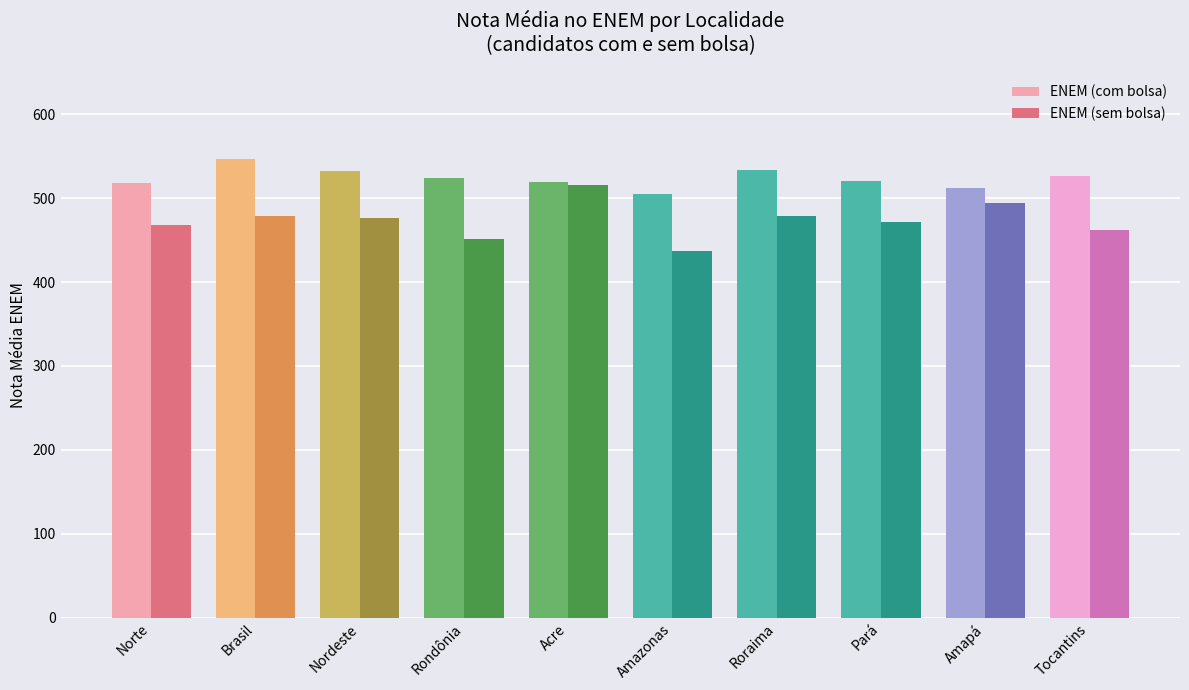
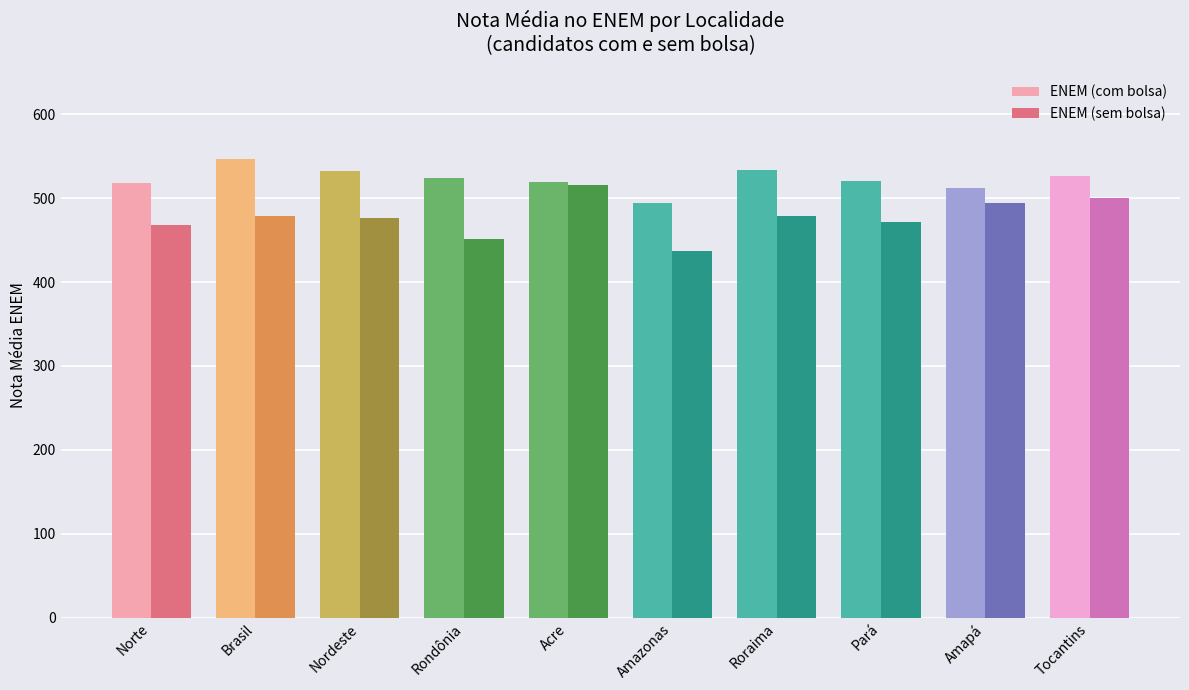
  {
    "ENEM (com bolsa)": {
      "Norte": 520,
      "Brasil": 550,
      "Nordeste": 530,
      "Rondônia": 520,
      "Acre": 520,
-     "Amazonas": 500,
+     "Amazonas": 490,
      "Roraima": 530,
      "Pará": 520,
      "Amapá": 510,
      "Tocantins": 530
    },
    "ENEM (sem bolsa)": {
      "Norte": 470,
      "Brasil": 480,
      "Nordeste": 480,
      "Rondônia": 450,
      "Acre": 520,
      "Amazonas": 440,
      "Roraima": 480,
      "Pará": 470,
      "Amapá": 490,
-     "Tocantins": 460
+     "Tocantins": 500
    }
  }
